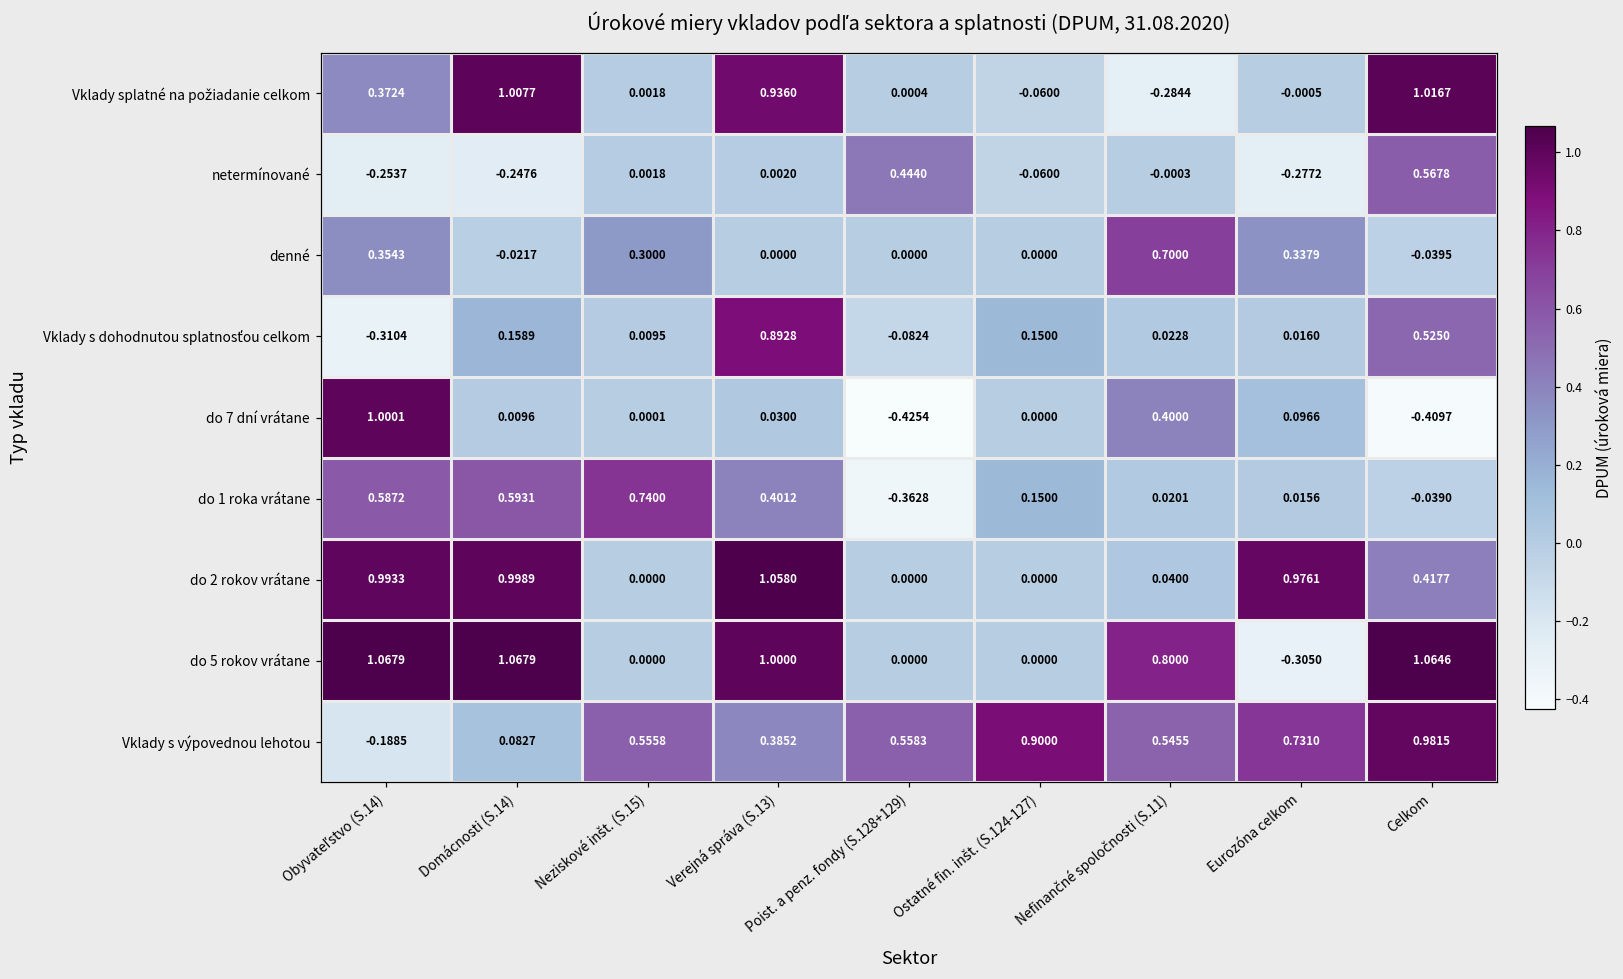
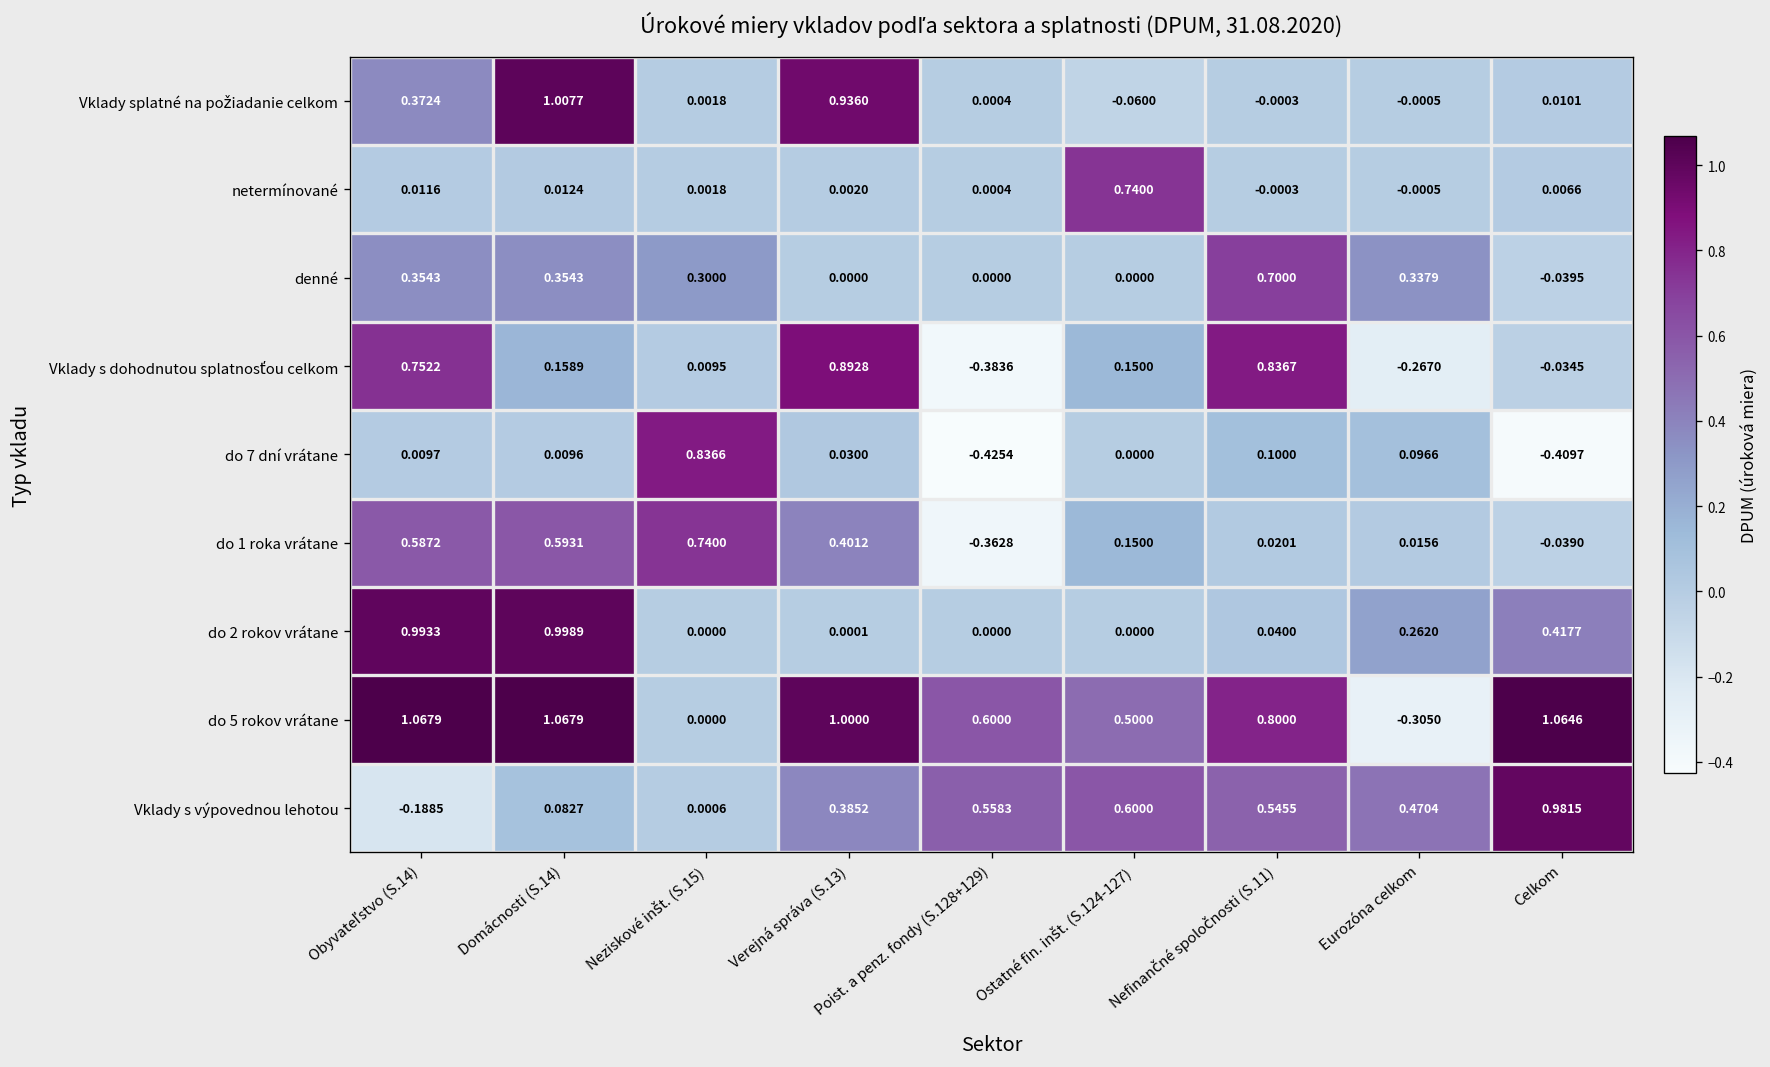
  {
    "Vklady splatné na požiadanie celkom": {
      "Obyvateľstvo (S.14)": 0.3724,
      "Domácnosti (S.14)": 1.0077,
      "Neziskové inšt. (S.15)": 0.0018,
      "Verejná správa (S.13)": 0.9360,
      "Poist. a penz. fondy (S.128+129)": 0.0004,
      "Ostatné fin. inšt. (S.124-127)": -0.0600,
-     "Nefinančné spoločnosti (S.11)": -0.2844,
+     "Nefinančné spoločnosti (S.11)": -0.0003,
      "Eurozóna celkom": -0.0005,
-     "Celkom": 1.0167
+     "Celkom": 0.0101
    },
    "netermínované": {
-     "Obyvateľstvo (S.14)": -0.2537,
-     "Domácnosti (S.14)": -0.2476,
+     "Obyvateľstvo (S.14)": 0.0116,
+     "Domácnosti (S.14)": 0.0124,
      "Neziskové inšt. (S.15)": 0.0018,
      "Verejná správa (S.13)": 0.0020,
-     "Poist. a penz. fondy (S.128+129)": 0.4440,
-     "Ostatné fin. inšt. (S.124-127)": -0.0600,
+     "Poist. a penz. fondy (S.128+129)": 0.0004,
+     "Ostatné fin. inšt. (S.124-127)": 0.7400,
      "Nefinančné spoločnosti (S.11)": -0.0003,
-     "Eurozóna celkom": -0.2772,
-     "Celkom": 0.5678
+     "Eurozóna celkom": -0.0005,
+     "Celkom": 0.0066
    },
    "denné": {
      "Obyvateľstvo (S.14)": 0.3543,
-     "Domácnosti (S.14)": -0.0217,
+     "Domácnosti (S.14)": 0.3543,
      "Neziskové inšt. (S.15)": 0.3000,
      "Verejná správa (S.13)": 0.0000,
      "Poist. a penz. fondy (S.128+129)": 0.0000,
      "Ostatné fin. inšt. (S.124-127)": 0.0000,
      "Nefinančné spoločnosti (S.11)": 0.7000,
      "Eurozóna celkom": 0.3379,
      "Celkom": -0.0395
    },
    "Vklady s dohodnutou splatnosťou celkom": {
-     "Obyvateľstvo (S.14)": -0.3104,
+     "Obyvateľstvo (S.14)": 0.7522,
      "Domácnosti (S.14)": 0.1589,
      "Neziskové inšt. (S.15)": 0.0095,
      "Verejná správa (S.13)": 0.8928,
-     "Poist. a penz. fondy (S.128+129)": -0.0824,
+     "Poist. a penz. fondy (S.128+129)": -0.3836,
      "Ostatné fin. inšt. (S.124-127)": 0.1500,
-     "Nefinančné spoločnosti (S.11)": 0.0228,
-     "Eurozóna celkom": 0.0160,
-     "Celkom": 0.5250
+     "Nefinančné spoločnosti (S.11)": 0.8367,
+     "Eurozóna celkom": -0.2670,
+     "Celkom": -0.0345
    },
    "do 7 dní vrátane": {
-     "Obyvateľstvo (S.14)": 1.0001,
+     "Obyvateľstvo (S.14)": 0.0097,
      "Domácnosti (S.14)": 0.0096,
-     "Neziskové inšt. (S.15)": 0.0001,
+     "Neziskové inšt. (S.15)": 0.8366,
      "Verejná správa (S.13)": 0.0300,
      "Poist. a penz. fondy (S.128+129)": -0.4254,
      "Ostatné fin. inšt. (S.124-127)": 0.0000,
-     "Nefinančné spoločnosti (S.11)": 0.4000,
+     "Nefinančné spoločnosti (S.11)": 0.1000,
      "Eurozóna celkom": 0.0966,
      "Celkom": -0.4097
    },
    "do 1 roka vrátane": {
      "Obyvateľstvo (S.14)": 0.5872,
      "Domácnosti (S.14)": 0.5931,
      "Neziskové inšt. (S.15)": 0.7400,
      "Verejná správa (S.13)": 0.4012,
      "Poist. a penz. fondy (S.128+129)": -0.3628,
      "Ostatné fin. inšt. (S.124-127)": 0.1500,
      "Nefinančné spoločnosti (S.11)": 0.0201,
      "Eurozóna celkom": 0.0156,
      "Celkom": -0.0390
    },
    "do 2 rokov vrátane": {
      "Obyvateľstvo (S.14)": 0.9933,
      "Domácnosti (S.14)": 0.9989,
      "Neziskové inšt. (S.15)": 0.0000,
-     "Verejná správa (S.13)": 1.0580,
+     "Verejná správa (S.13)": 0.0001,
      "Poist. a penz. fondy (S.128+129)": 0.0000,
      "Ostatné fin. inšt. (S.124-127)": 0.0000,
      "Nefinančné spoločnosti (S.11)": 0.0400,
-     "Eurozóna celkom": 0.9761,
+     "Eurozóna celkom": 0.2620,
      "Celkom": 0.4177
    },
    "do 5 rokov vrátane": {
      "Obyvateľstvo (S.14)": 1.0679,
      "Domácnosti (S.14)": 1.0679,
      "Neziskové inšt. (S.15)": 0.0000,
      "Verejná správa (S.13)": 1.0000,
-     "Poist. a penz. fondy (S.128+129)": 0.0000,
-     "Ostatné fin. inšt. (S.124-127)": 0.0000,
+     "Poist. a penz. fondy (S.128+129)": 0.6000,
+     "Ostatné fin. inšt. (S.124-127)": 0.5000,
      "Nefinančné spoločnosti (S.11)": 0.8000,
      "Eurozóna celkom": -0.3050,
      "Celkom": 1.0646
    },
    "Vklady s výpovednou lehotou": {
      "Obyvateľstvo (S.14)": -0.1885,
      "Domácnosti (S.14)": 0.0827,
-     "Neziskové inšt. (S.15)": 0.5558,
+     "Neziskové inšt. (S.15)": 0.0006,
      "Verejná správa (S.13)": 0.3852,
      "Poist. a penz. fondy (S.128+129)": 0.5583,
-     "Ostatné fin. inšt. (S.124-127)": 0.9000,
+     "Ostatné fin. inšt. (S.124-127)": 0.6000,
      "Nefinančné spoločnosti (S.11)": 0.5455,
-     "Eurozóna celkom": 0.7310,
+     "Eurozóna celkom": 0.4704,
      "Celkom": 0.9815
    }
  }
